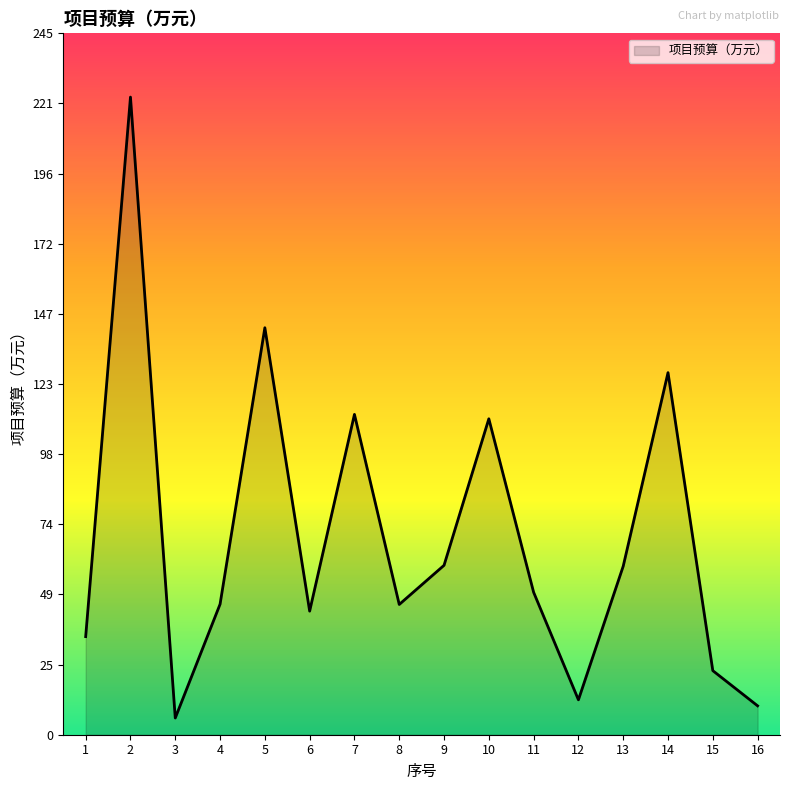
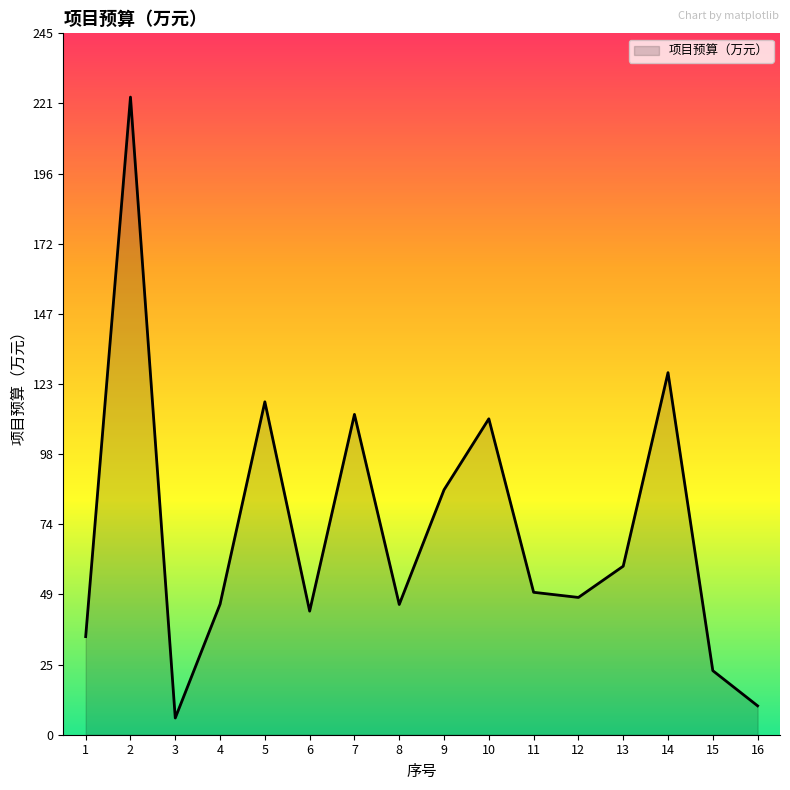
  {
    "1": 34,
    "2": 223,
    "3": 6,
    "4": 46,
-   "5": 142,
+   "5": 116,
    "6": 43,
    "7": 112,
    "8": 46,
-   "9": 59,
+   "9": 86,
    "10": 110,
    "11": 50,
-   "12": 12,
+   "12": 48,
    "13": 59,
    "14": 127,
    "15": 22,
    "16": 10
  }
